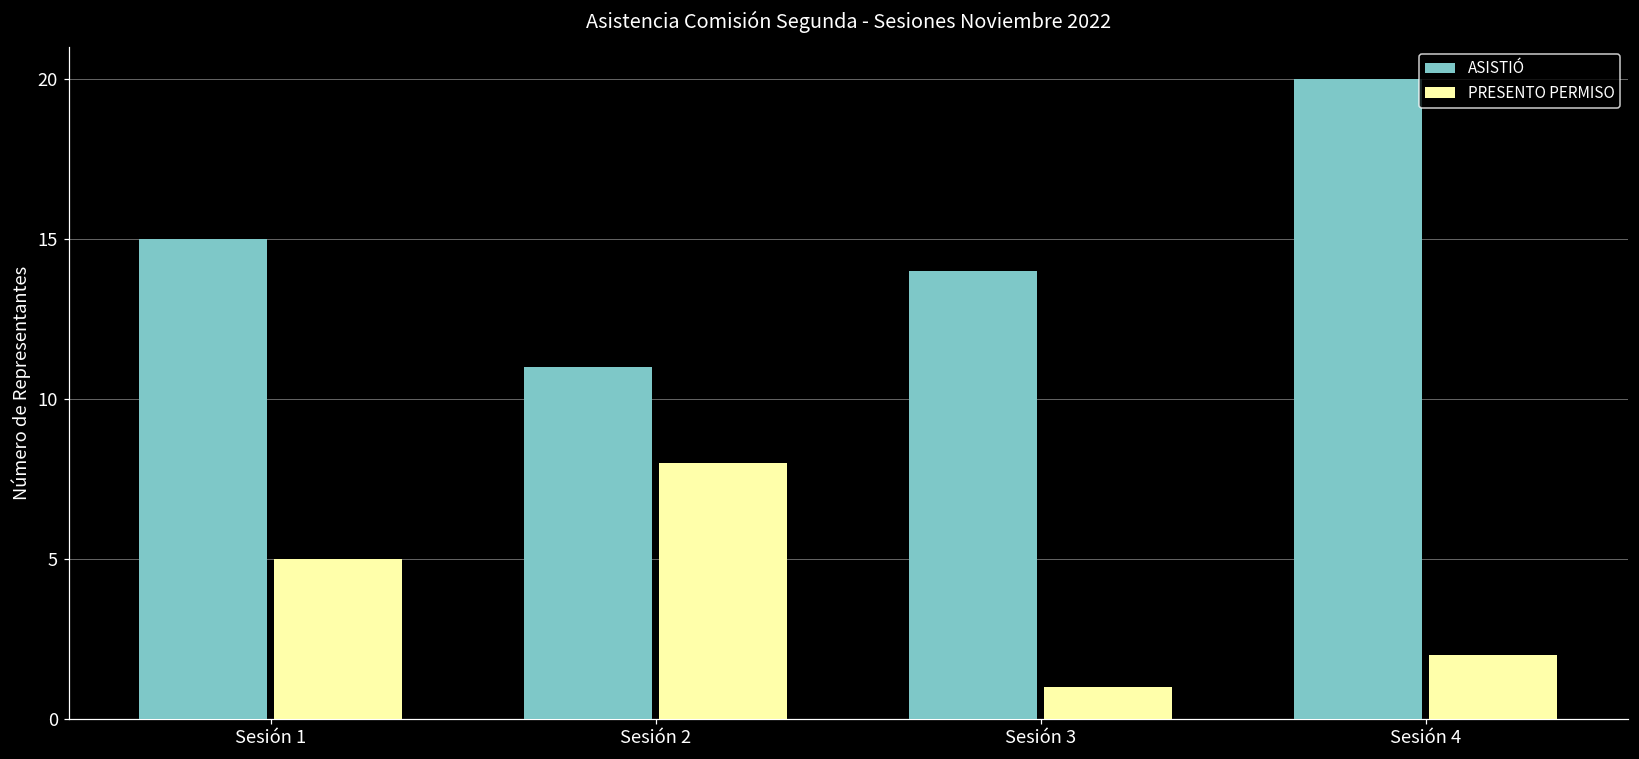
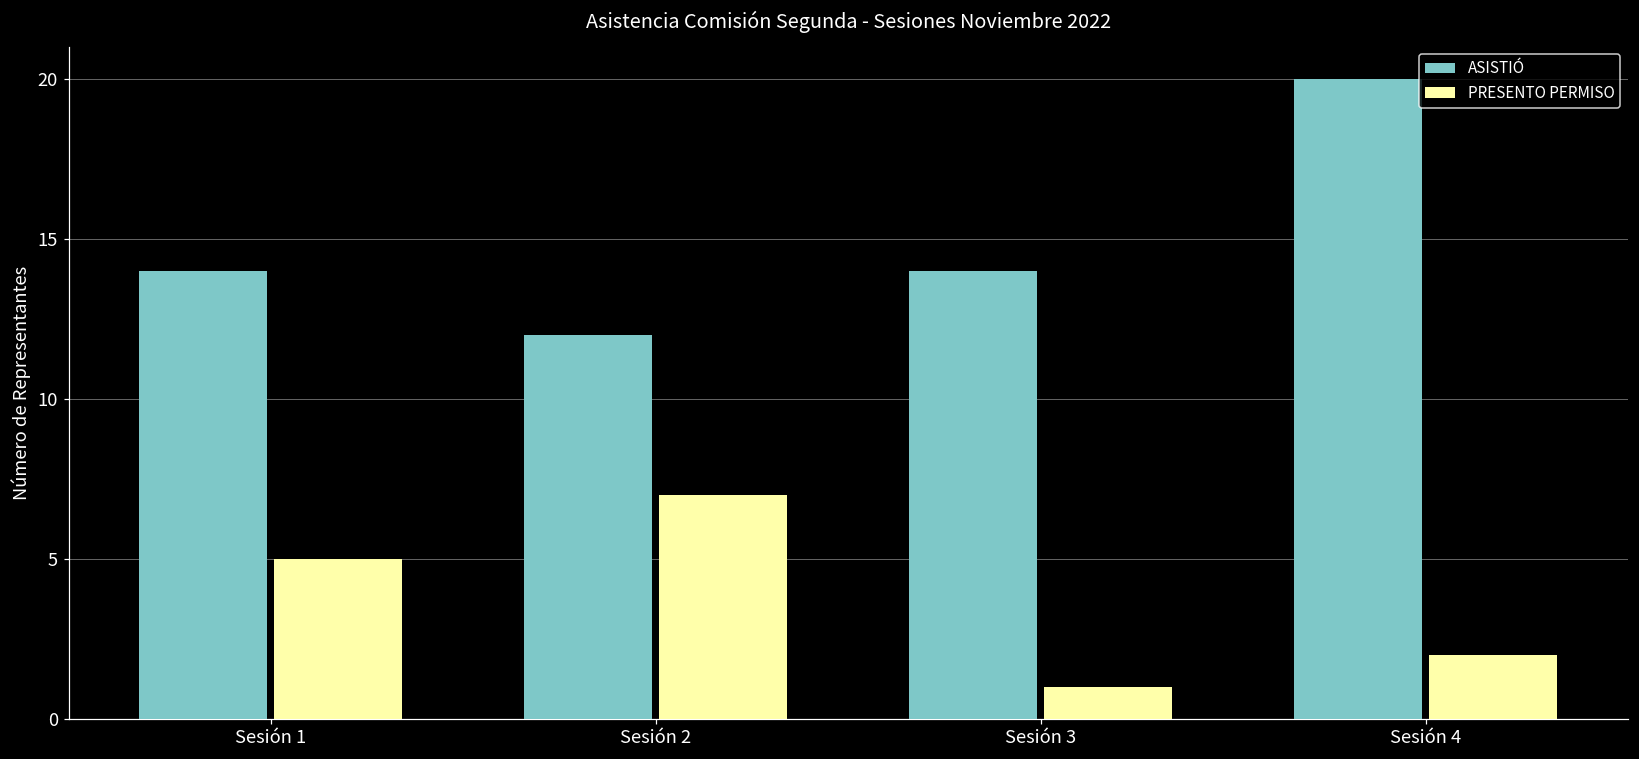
  {
    "ASISTIÓ": {
-     "Sesión 1": 15,
-     "Sesión 2": 11,
+     "Sesión 1": 14,
+     "Sesión 2": 12,
      "Sesión 3": 14,
      "Sesión 4": 20
    },
    "PRESENTO PERMISO": {
      "Sesión 1": 5,
-     "Sesión 2": 8,
+     "Sesión 2": 7,
      "Sesión 3": 1,
      "Sesión 4": 2
    }
  }
